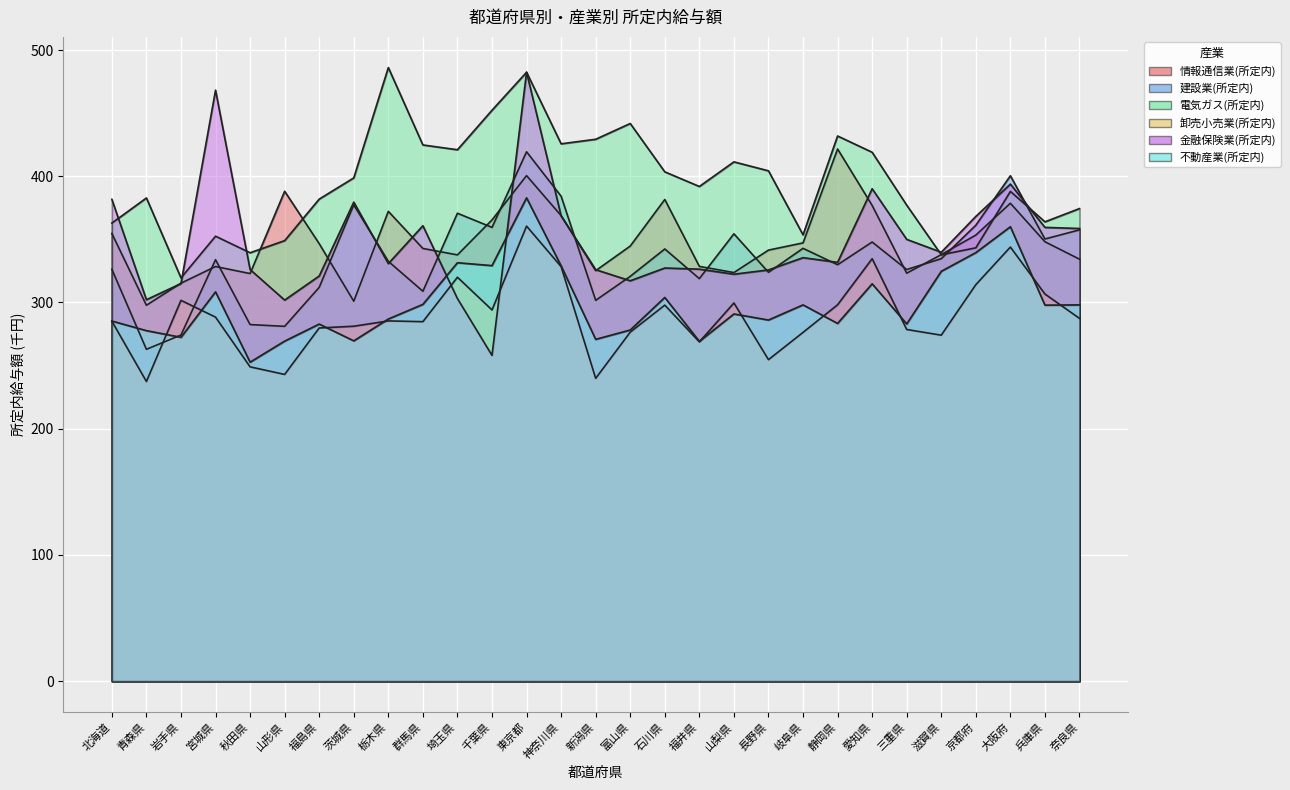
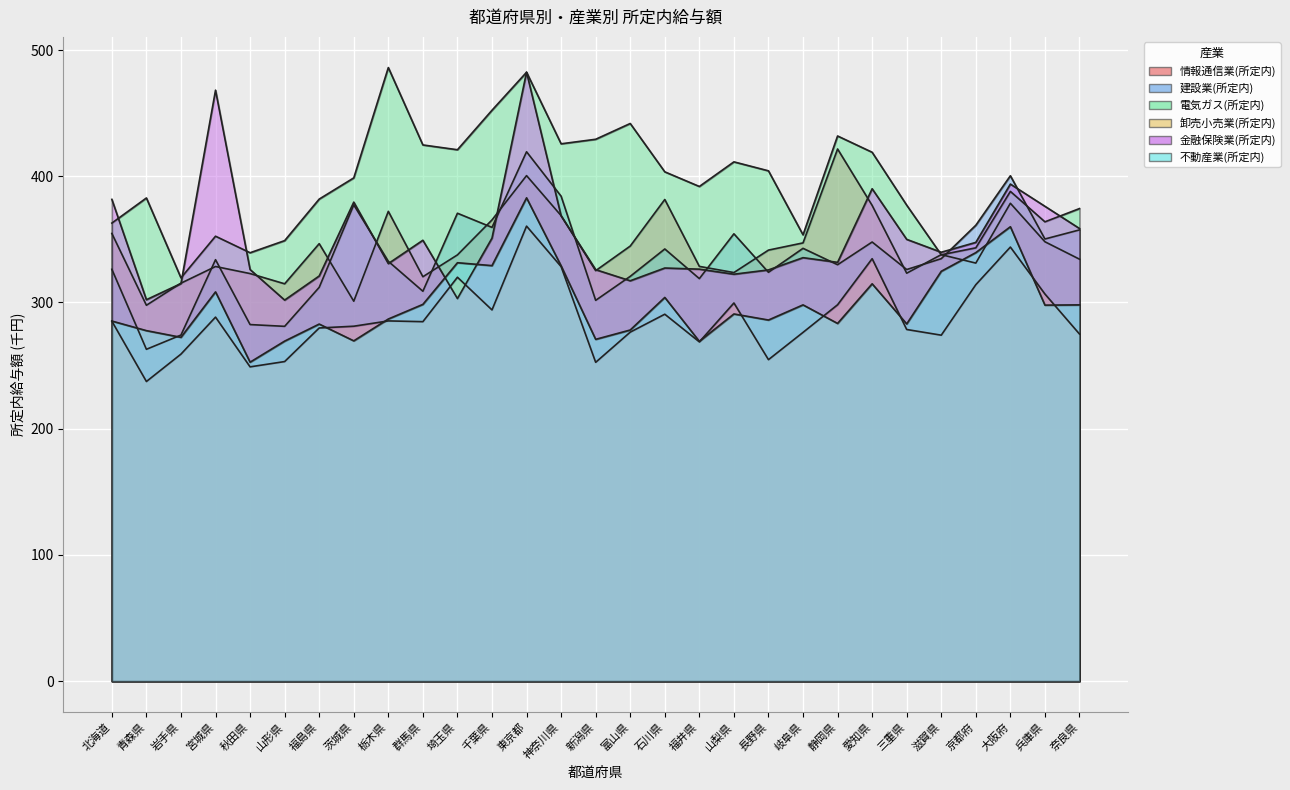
  {
    "情報通信業(所定内)": {
      "北海道": 355,
      "青森県": 298,
      "宮城県": 329,
      "秋田県": 323,
-     "山形県": 388,
+     "山形県": 315,
      "福島県": 347,
      "茨城県": 301,
      "栃木県": 372,
-     "群馬県": 343,
+     "群馬県": 320,
      "埼玉県": 338,
      "千葉県": 365,
      "東京都": 401,
      "富山県": 345,
      "石川県": 382,
      "福井県": 329,
      "長野県": 342,
      "岐阜県": 347,
      "静岡県": 422,
      "愛知県": 377,
      "三重県": 323,
-     "京都府": 353,
+     "京都府": 331,
      "大阪府": 379,
      "兵庫県": 348,
      "奈良県": 334
    },
    "卸売小売業(所定内)": {
      "青森県": 237,
-     "岩手県": 302,
+     "岩手県": 259,
      "宮城県": 288,
      "秋田県": 249,
-     "山形県": 243,
+     "山形県": 253,
      "福島県": 280,
      "茨城県": 281,
      "群馬県": 285,
      "埼玉県": 320,
      "千葉県": 294,
      "東京都": 361,
-     "新潟県": 240,
-     "石川県": 298,
+     "新潟県": 253,
+     "石川県": 291,
      "山梨県": 300,
      "長野県": 255,
      "岐阜県": 276,
      "静岡県": 298,
      "愛知県": 335,
      "三重県": 279,
      "滋賀県": 274,
      "京都府": 314,
      "大阪府": 344,
      "兵庫県": 307,
-     "奈良県": 287
+     "奈良県": 275
    },
    "金融保険業(所定内)": {
      "北海道": 382,
      "青森県": 302,
      "宮城県": 468,
      "秋田県": 326,
      "山形県": 302,
      "福島県": 321,
      "茨城県": 380,
-     "群馬県": 361,
+     "群馬県": 349,
      "埼玉県": 303,
-     "千葉県": 258,
+     "千葉県": 351,
      "富山県": 317,
      "石川県": 327,
      "福井県": 326,
      "岐阜県": 336,
      "愛知県": 390,
      "三重県": 350,
-     "京都府": 368,
+     "京都府": 348,
      "大阪府": 394,
-     "兵庫県": 360
+     "兵庫県": 376
    }
  }
